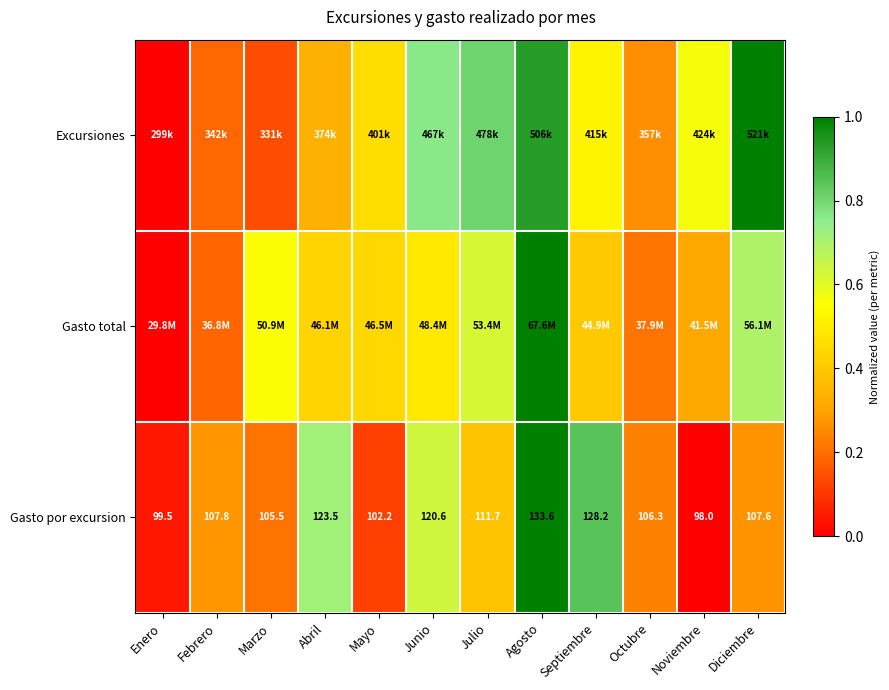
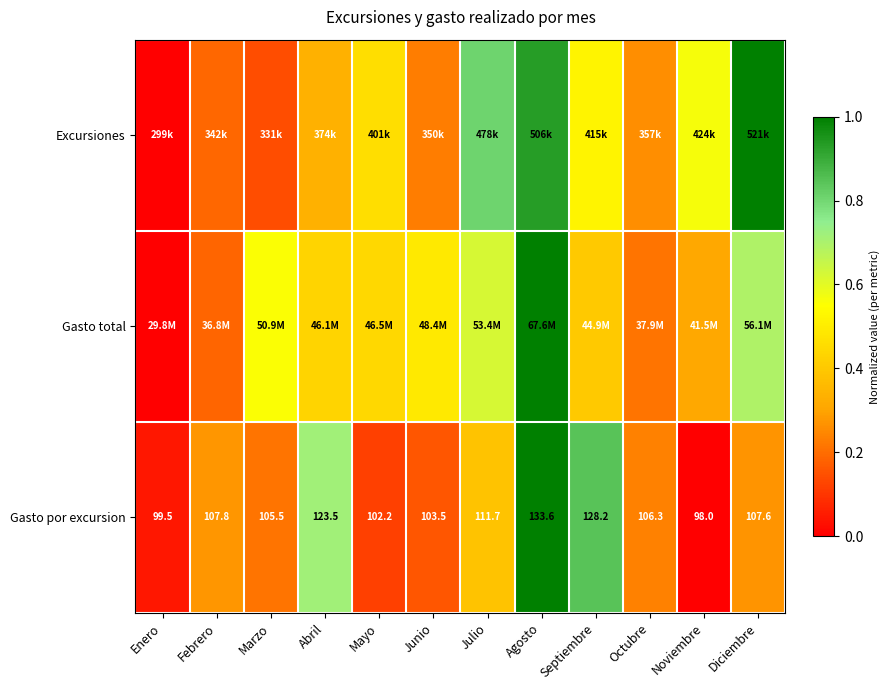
  {
    "Excursiones": {
      "Enero": "299k",
      "Febrero": "342k",
      "Marzo": "331k",
      "Abril": "374k",
      "Mayo": "401k",
-     "Junio": "467k",
+     "Junio": "350k",
      "Julio": "478k",
      "Agosto": "506k",
      "Septiembre": "415k",
      "Octubre": "357k",
      "Noviembre": "424k",
      "Diciembre": "521k"
    },
    "Gasto total": {
      "Enero": "29.8M",
      "Febrero": "36.8M",
      "Marzo": "50.9M",
      "Abril": "46.1M",
      "Mayo": "46.5M",
      "Junio": "48.4M",
      "Julio": "53.4M",
      "Agosto": "67.6M",
      "Septiembre": "44.9M",
      "Octubre": "37.9M",
      "Noviembre": "41.5M",
      "Diciembre": "56.1M"
    },
    "Gasto por excursion": {
      "Enero": "99.5",
      "Febrero": "107.8",
      "Marzo": "105.5",
      "Abril": "123.5",
      "Mayo": "102.2",
-     "Junio": "120.6",
+     "Junio": "103.5",
      "Julio": "111.7",
      "Agosto": "133.6",
      "Septiembre": "128.2",
      "Octubre": "106.3",
      "Noviembre": "98.0",
      "Diciembre": "107.6"
    }
  }
